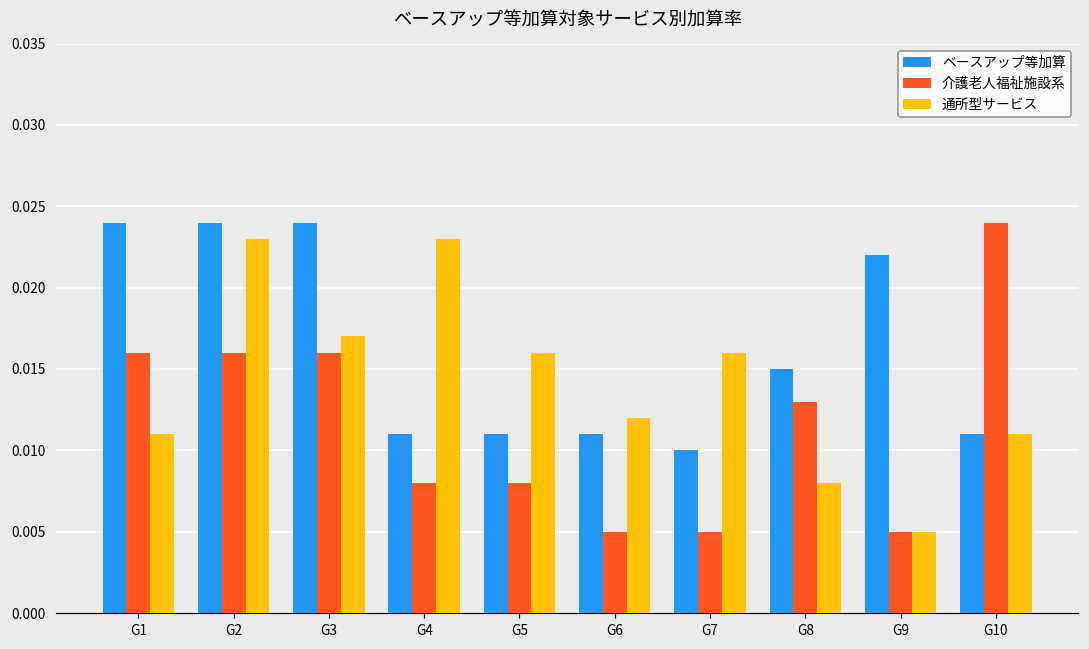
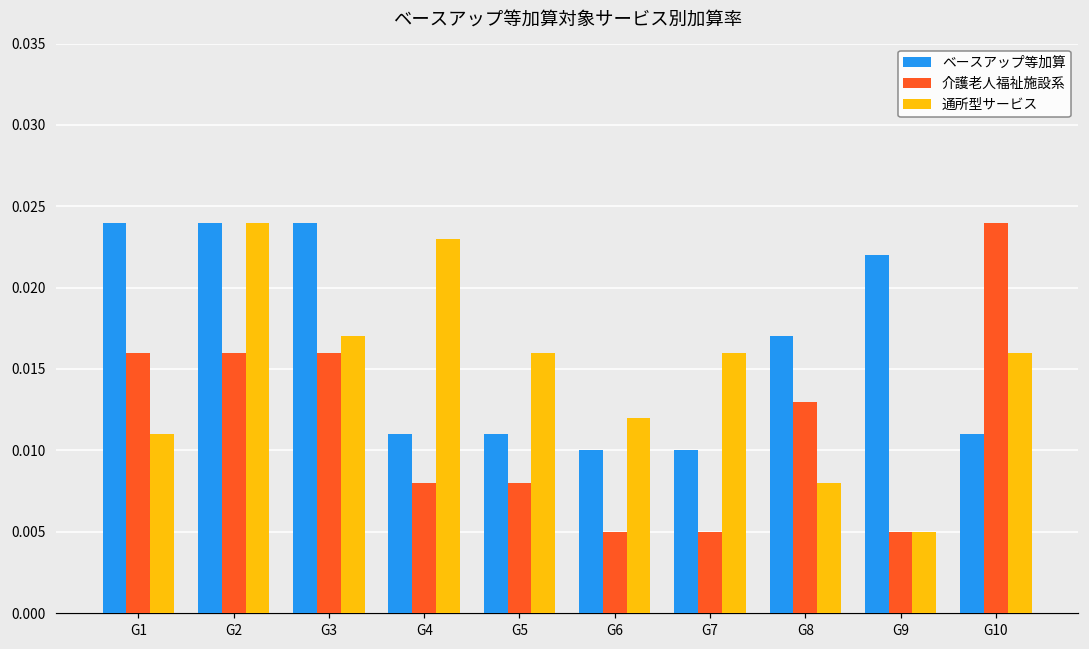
  {
    "ベースアップ等加算": {
      "G1": 0.024,
      "G2": 0.024,
      "G3": 0.024,
      "G4": 0.011,
      "G5": 0.011,
-     "G6": 0.011,
+     "G6": 0.010,
      "G7": 0.010,
-     "G8": 0.015,
+     "G8": 0.017,
      "G9": 0.022,
      "G10": 0.011
    },
    "介護老人福祉施設系": {
      "G1": 0.016,
      "G2": 0.016,
      "G3": 0.016,
      "G4": 0.008,
      "G5": 0.008,
      "G6": 0.005,
      "G7": 0.005,
      "G8": 0.013,
      "G9": 0.005,
      "G10": 0.024
    },
    "通所型サービス": {
      "G1": 0.011,
-     "G2": 0.023,
+     "G2": 0.024,
      "G3": 0.017,
      "G4": 0.023,
      "G5": 0.016,
      "G6": 0.012,
      "G7": 0.016,
      "G8": 0.008,
      "G9": 0.005,
-     "G10": 0.011
+     "G10": 0.016
    }
  }
